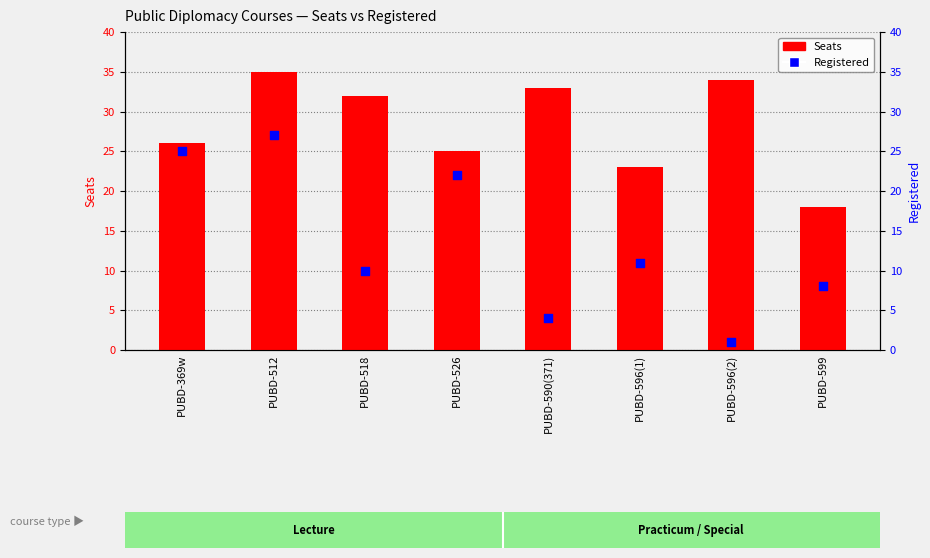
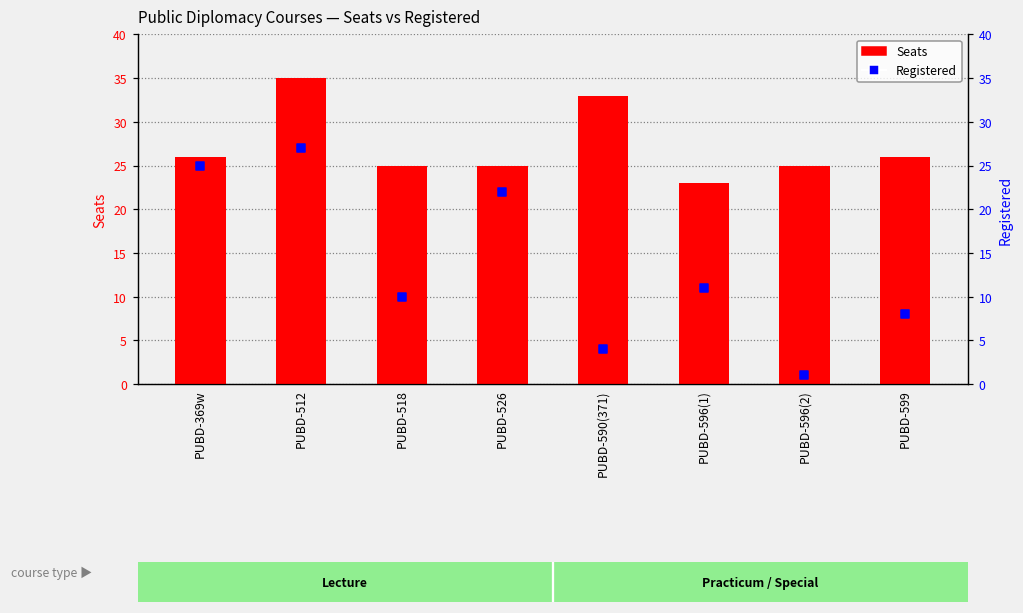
  {
    "Seats": {
      "PUBD-369w": 26,
      "PUBD-512": 35,
-     "PUBD-518": 32,
+     "PUBD-518": 25,
      "PUBD-526": 25,
      "PUBD-590(371)": 33,
      "PUBD-596(1)": 23,
-     "PUBD-596(2)": 34,
-     "PUBD-599": 18
+     "PUBD-596(2)": 25,
+     "PUBD-599": 26
    }
  }
